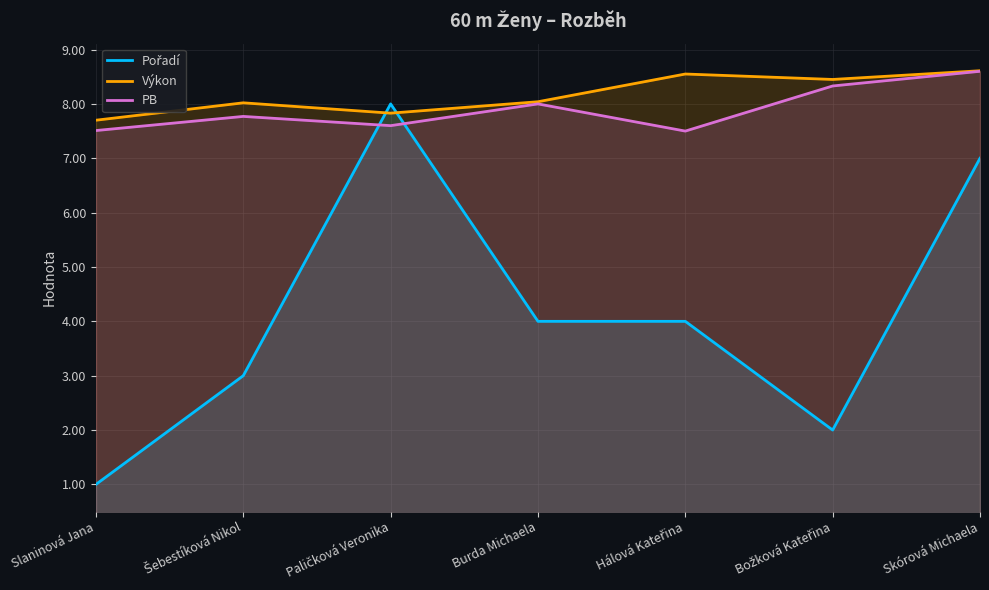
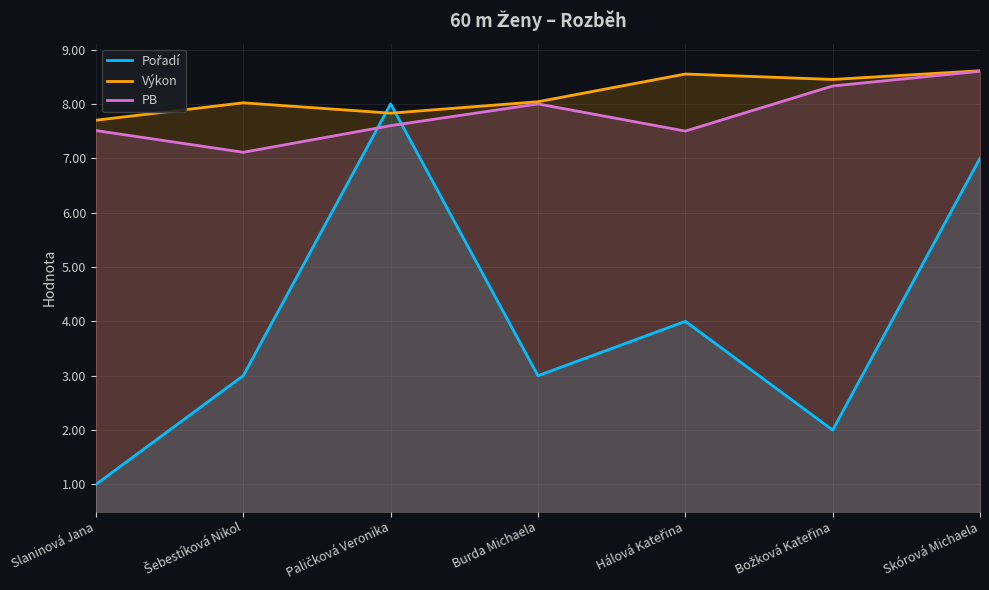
  {
    "Pořadí": {
      "Slaninová Jana": 1,
      "Šebestíková Nikol": 3,
      "Paličková Veronika": 8,
-     "Burda Michaela": 4,
+     "Burda Michaela": 3,
      "Hálová Kateřina": 4,
      "Božková Kateřina": 2,
      "Skórová Michaela": 7
    },
    "Výkon": {
      "Slaninová Jana": 7.7,
      "Šebestíková Nikol": 8.0,
      "Paličková Veronika": 7.8,
      "Hálová Kateřina": 8.6,
      "Božková Kateřina": 8.5
    },
    "PB": {
      "Slaninová Jana": 7.5,
-     "Šebestíková Nikol": 7.8,
+     "Šebestíková Nikol": 7.1,
      "Paličková Veronika": 7.6,
      "Hálová Kateřina": 7.5,
      "Božková Kateřina": 8.3
    }
  }
